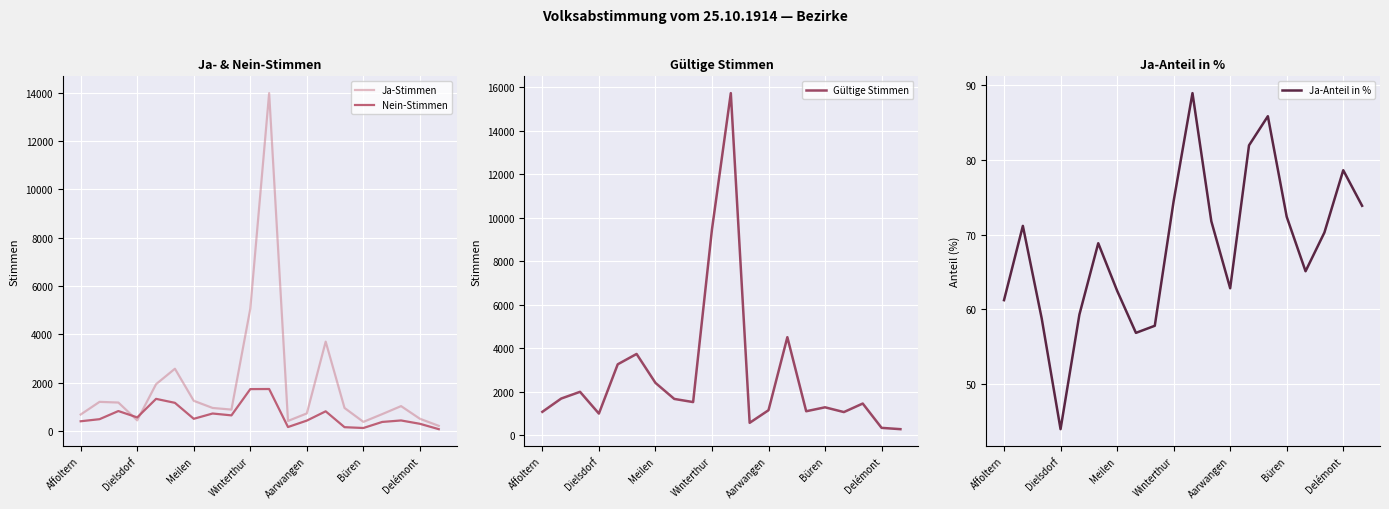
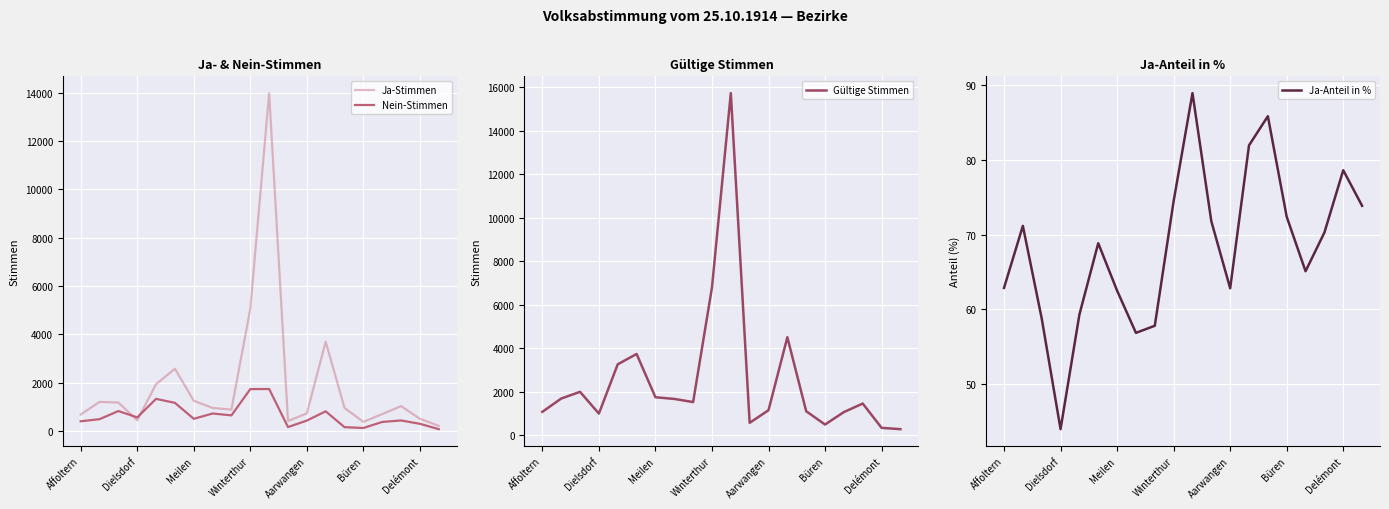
  {
    "Gültige Stimmen": {
      "Affoltern": 1100,
      "Dielsdorf": 1000,
-     "Meilen": 2400,
-     "Winterthur": 9500,
+     "Meilen": 1800,
+     "Winterthur": 6800,
      "Aarwangen": 1200,
-     "Büren": 1300,
+     "Büren": 500,
      "Delémont": 300
    },
    "Ja-Anteil in %": {
-     "Affoltern": 61,
+     "Affoltern": 63,
      "Dielsdorf": 44,
      "Meilen": 63,
      "Winterthur": 74,
      "Aarwangen": 63,
      "Büren": 72,
      "Delémont": 79
    }
  }
